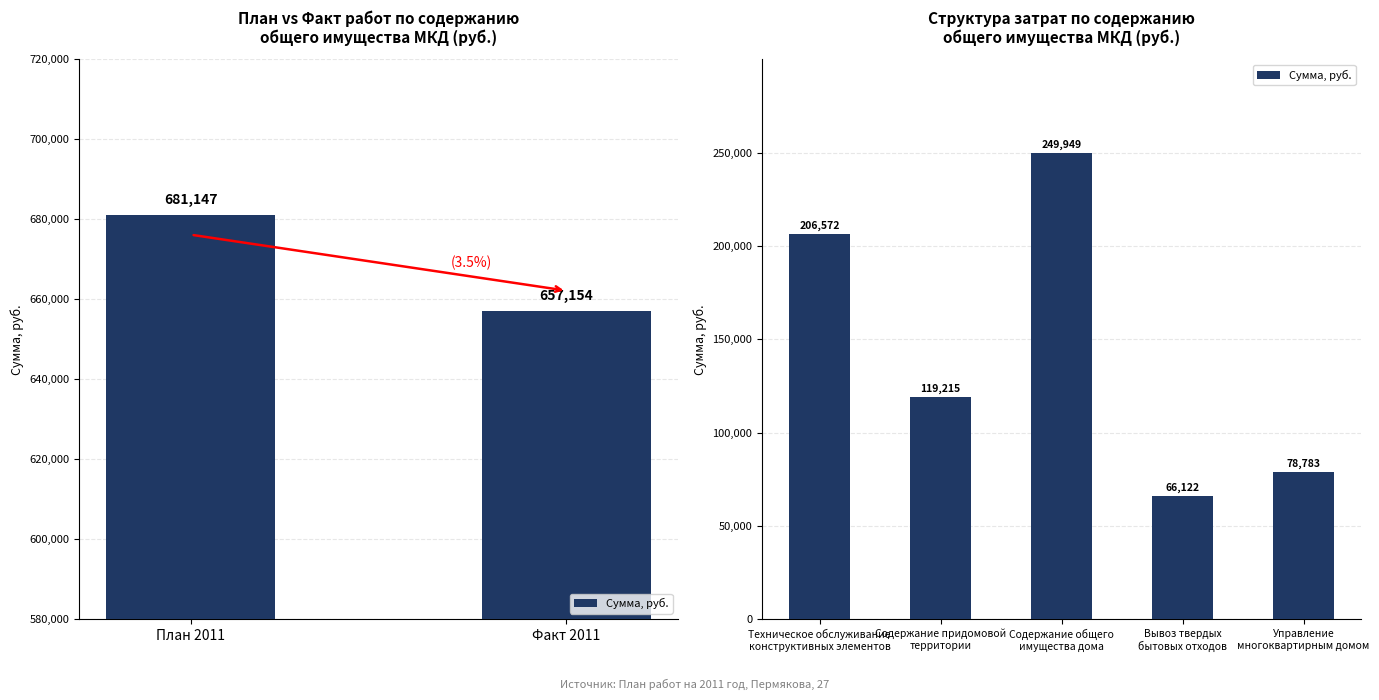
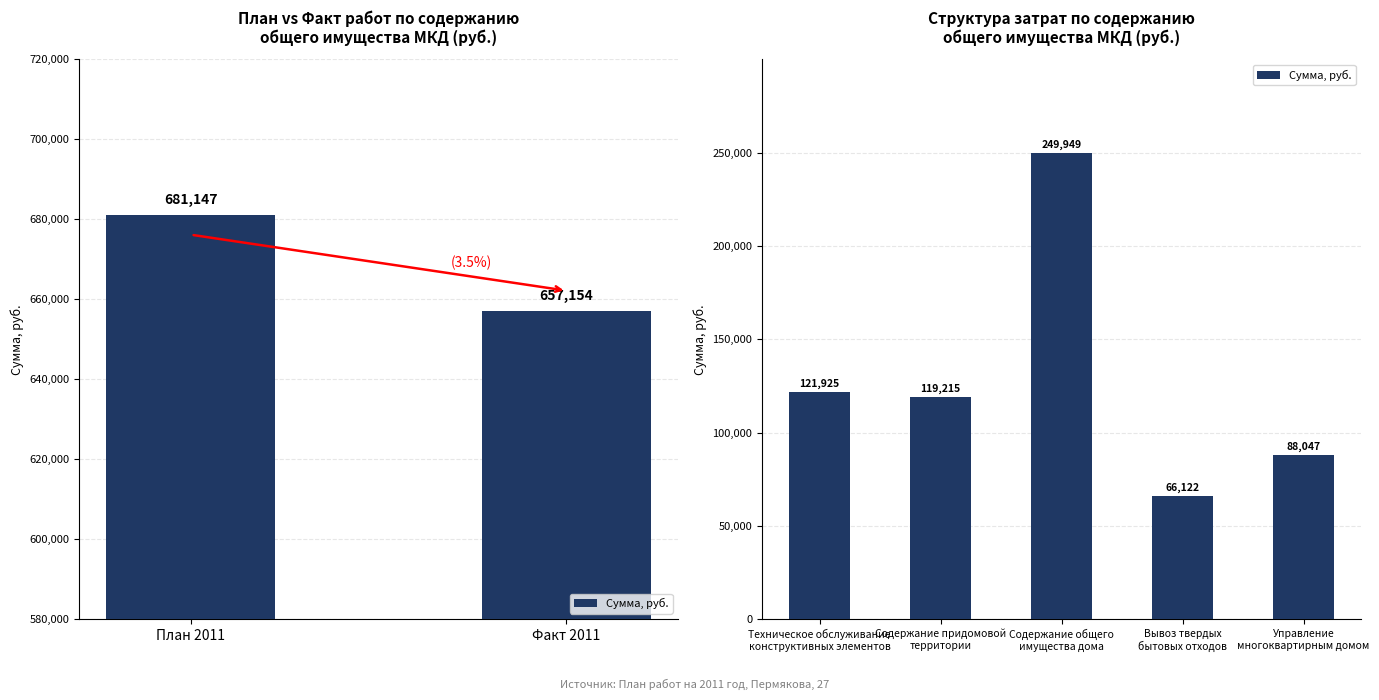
  {
    "План vs Факт работ по содержанию общего имущества МКД (руб.)": {
      "План 2011": "681,147",
      "Факт 2011": "657,154"
    },
    "Структура затрат по содержанию общего имущества МКД (руб.)": {
-     "Техническое обслуживание конструктивных элементов": "206,572",
+     "Техническое обслуживание конструктивных элементов": "121,925",
      "Содержание придомовой территории": "119,215",
      "Содержание общего имущества дома": "249,949",
      "Вывоз твердых бытовых отходов": "66,122",
-     "Управление многоквартирным домом": "78,783"
+     "Управление многоквартирным домом": "88,047"
    }
  }
